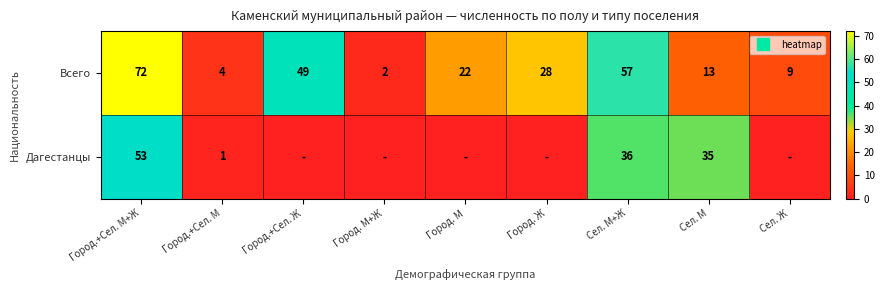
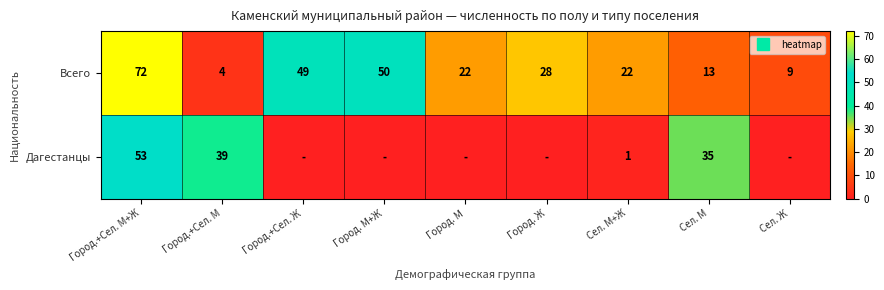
  {
    "Всего": {
      "Город.+Сел. М+Ж": 72,
      "Город.+Сел. М": 4,
      "Город.+Сел. Ж": 49,
-     "Город. М+Ж": 2,
+     "Город. М+Ж": 50,
      "Город. М": 22,
      "Город. Ж": 28,
-     "Сел. М+Ж": 57,
+     "Сел. М+Ж": 22,
      "Сел. М": 13,
      "Сел. Ж": 9
    },
    "Дагестанцы": {
      "Город.+Сел. М+Ж": 53,
-     "Город.+Сел. М": 1,
-     "Сел. М+Ж": 36,
+     "Город.+Сел. М": 39,
+     "Сел. М+Ж": 1,
      "Сел. М": 35
    }
  }
